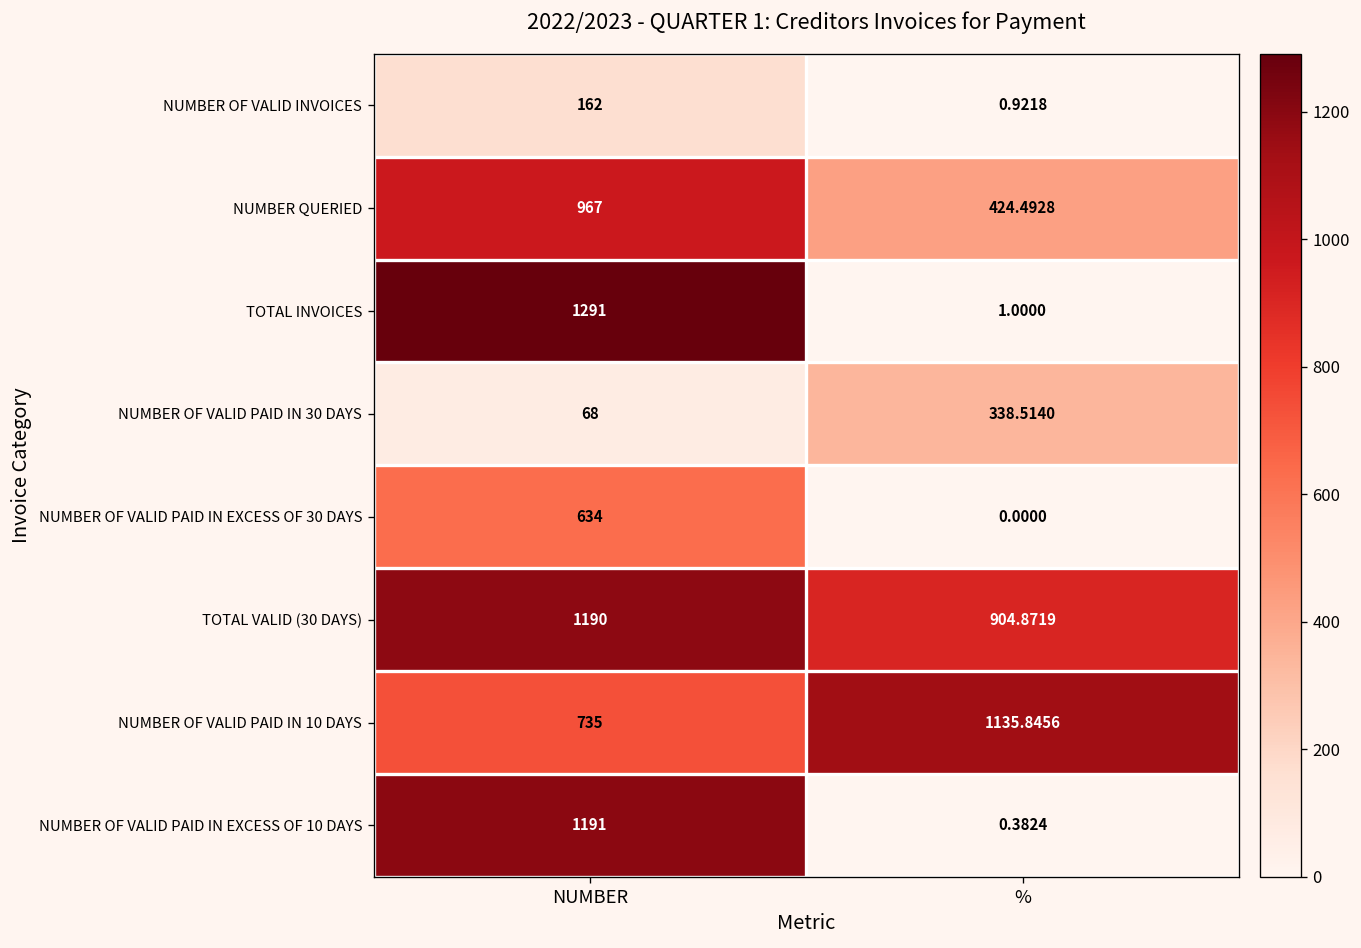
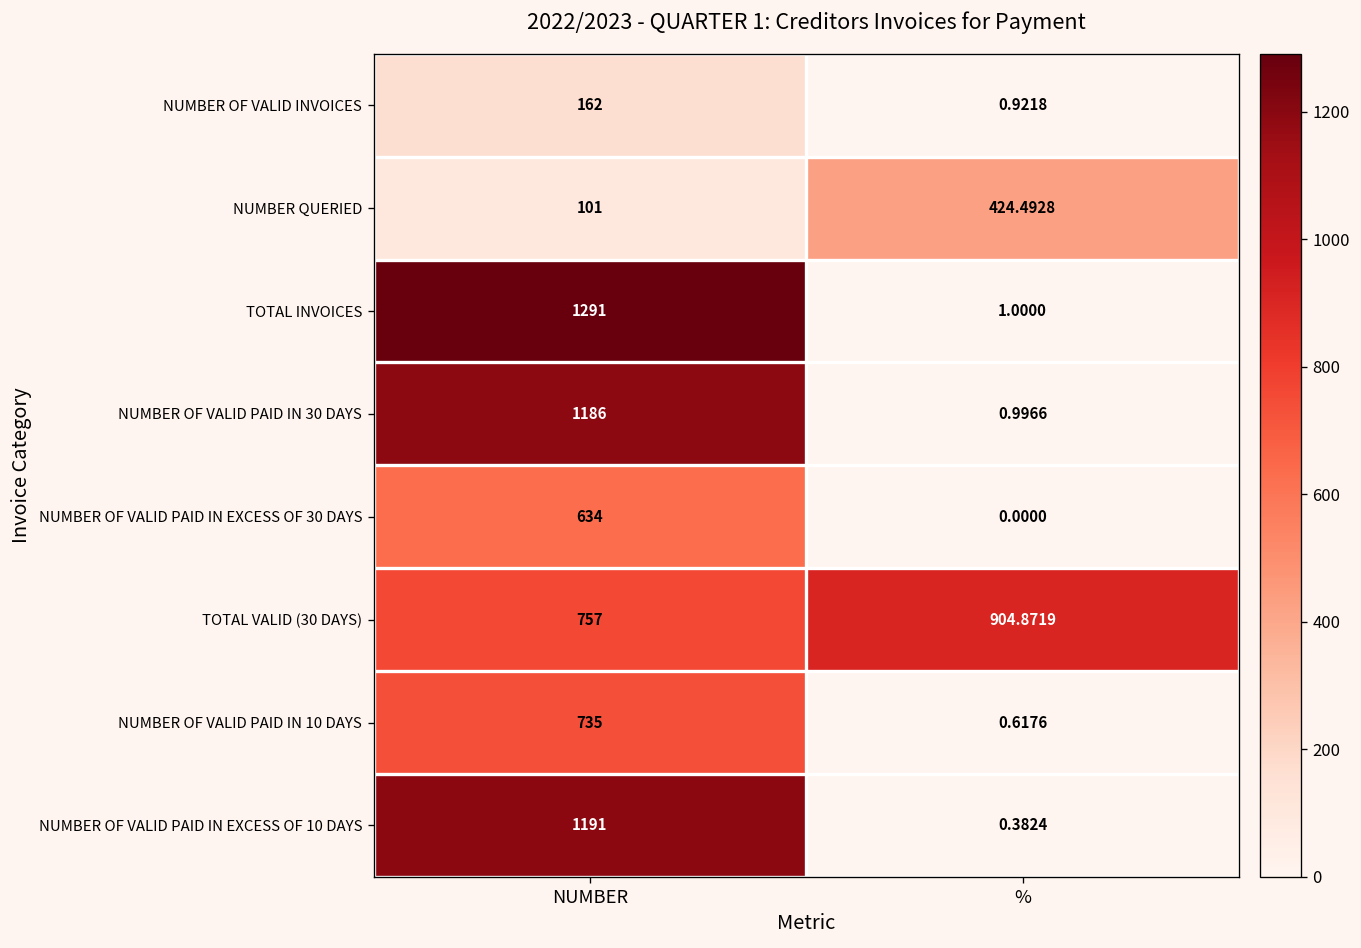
  {
    "NUMBER OF VALID INVOICES": {
      "NUMBER": 162,
      "%": 0.9218
    },
    "NUMBER QUERIED": {
-     "NUMBER": 967,
+     "NUMBER": 101,
      "%": 424.4928
    },
    "TOTAL INVOICES": {
      "NUMBER": 1291,
      "%": 1.0000
    },
    "NUMBER OF VALID PAID IN 30 DAYS": {
-     "NUMBER": 68,
-     "%": 338.5140
+     "NUMBER": 1186,
+     "%": 0.9966
    },
    "NUMBER OF VALID PAID IN EXCESS OF 30 DAYS": {
      "NUMBER": 634,
      "%": 0.0000
    },
    "TOTAL VALID (30 DAYS)": {
-     "NUMBER": 1190,
+     "NUMBER": 757,
      "%": 904.8719
    },
    "NUMBER OF VALID PAID IN 10 DAYS": {
      "NUMBER": 735,
-     "%": 1135.8456
+     "%": 0.6176
    },
    "NUMBER OF VALID PAID IN EXCESS OF 10 DAYS": {
      "NUMBER": 1191,
      "%": 0.3824
    }
  }
